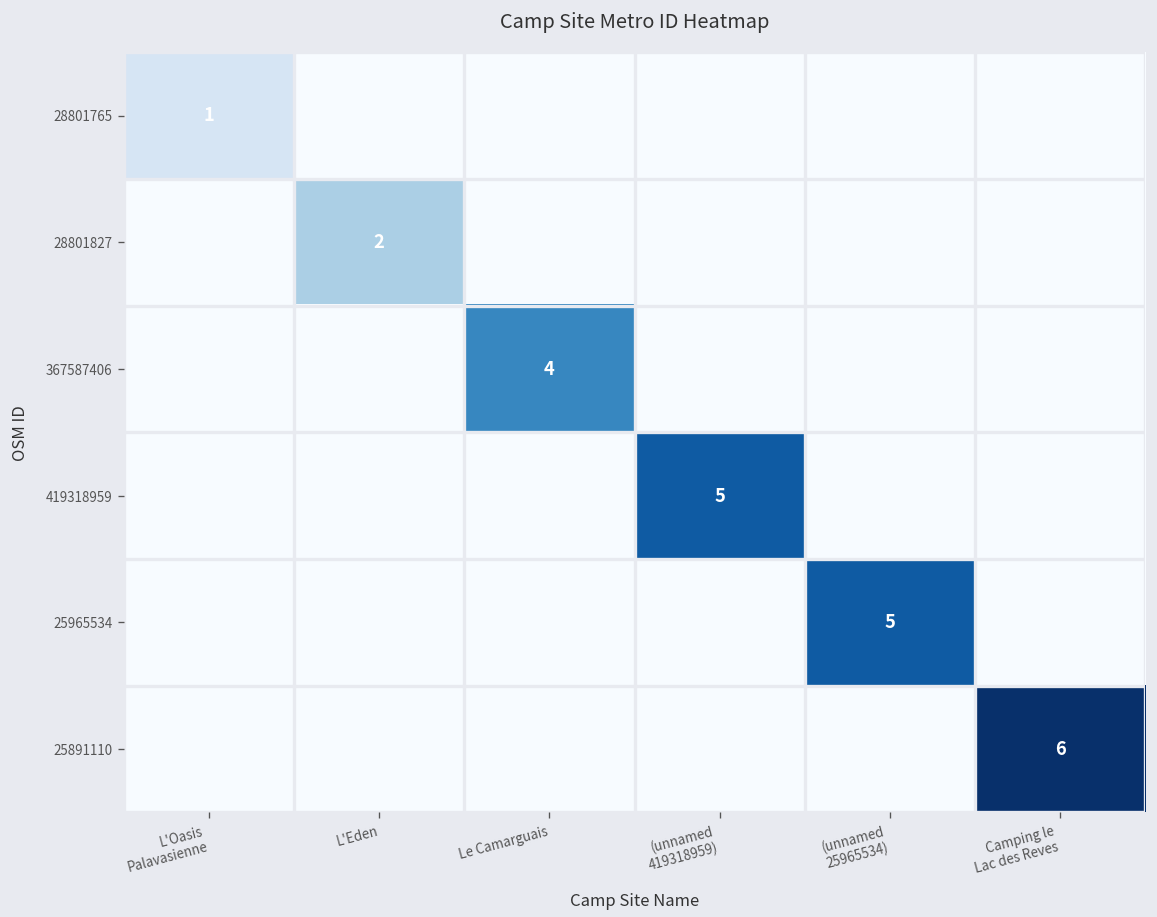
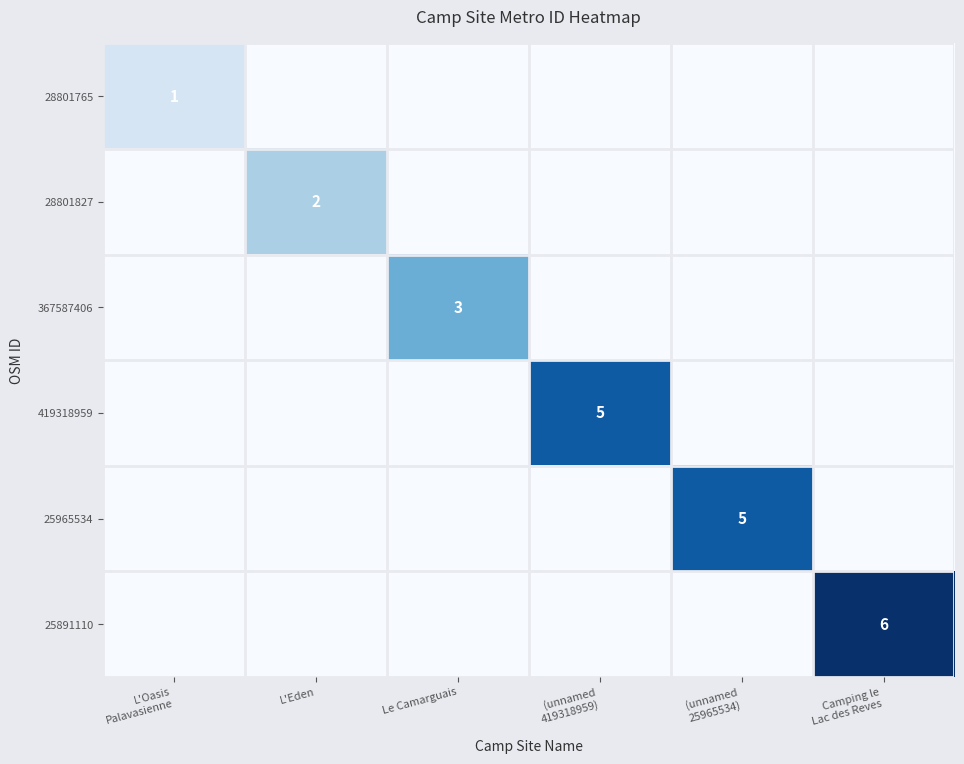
  {
    "28801827": {
      "L'Eden": 2
    },
    "367587406": {
-     "Le Camarguais": 4
+     "Le Camarguais": 3
    },
    "419318959": {
      "(unnamed 419318959)": 5
    },
    "25965534": {
      "(unnamed 25965534)": 5
    },
    "25891110": {
      "Camping le Lac des Reves": 6
    }
  }
